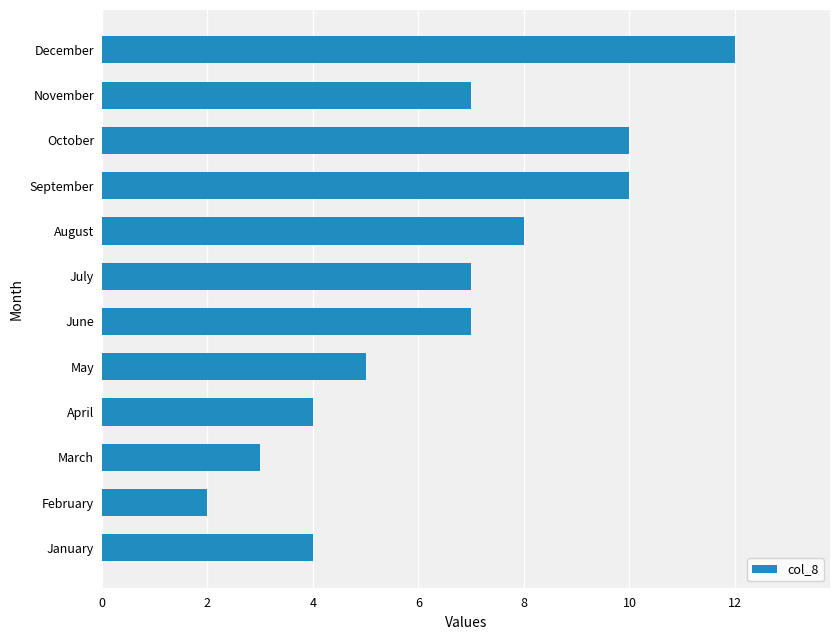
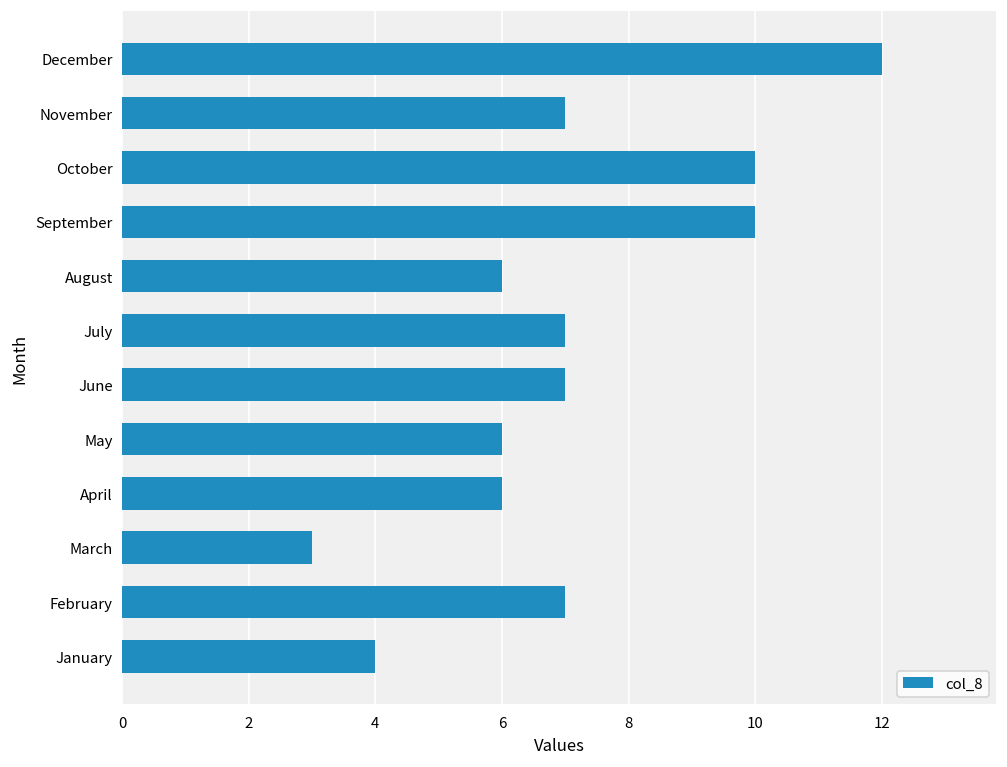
  {
    "December": 12,
    "November": 7,
    "October": 10,
    "September": 10,
-   "August": 8,
+   "August": 6,
    "July": 7,
    "June": 7,
-   "May": 5,
-   "April": 4,
+   "May": 6,
+   "April": 6,
    "March": 3,
-   "February": 2,
+   "February": 7,
    "January": 4
  }
